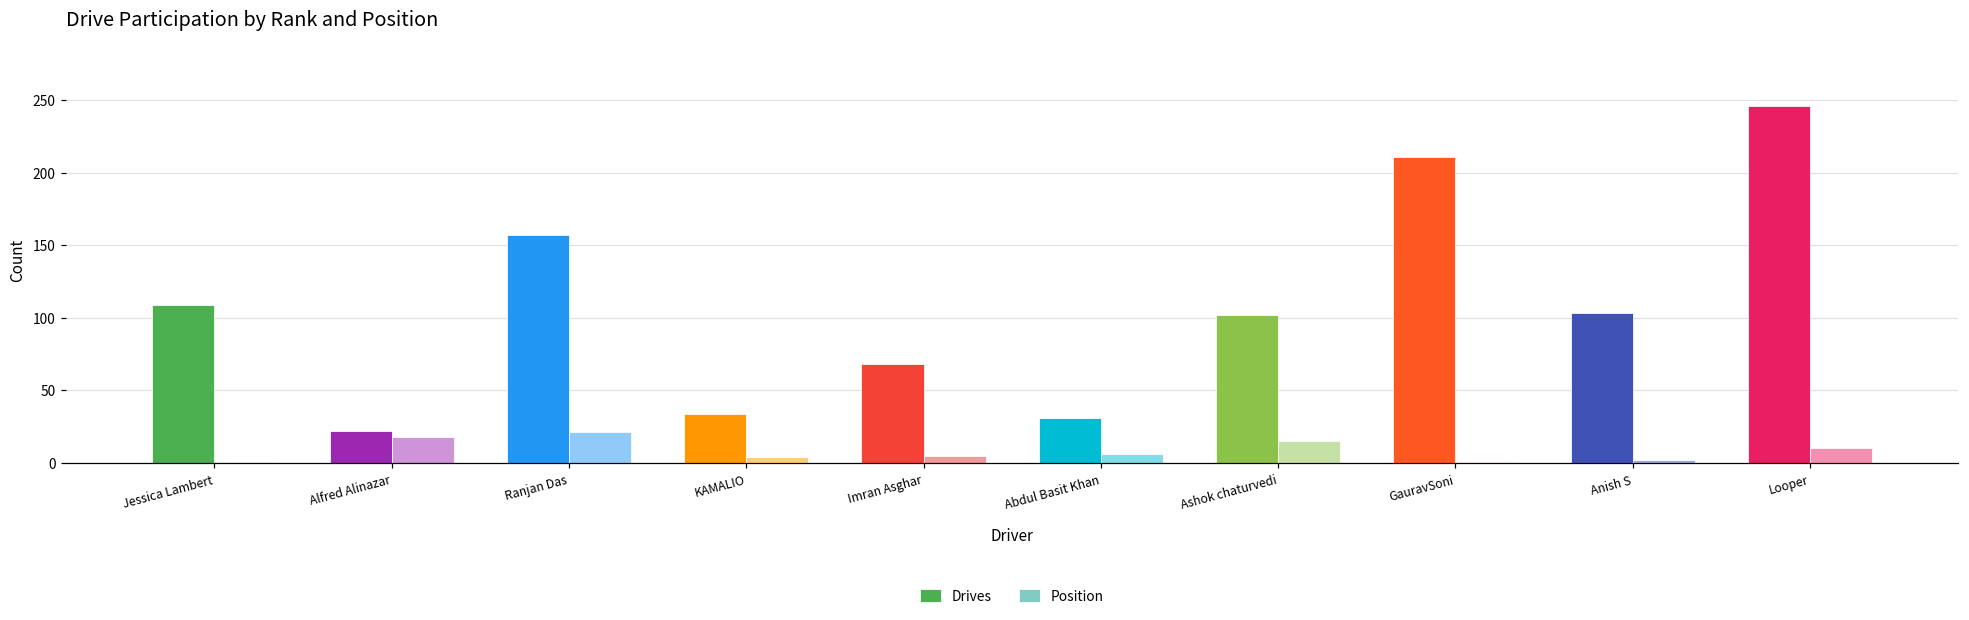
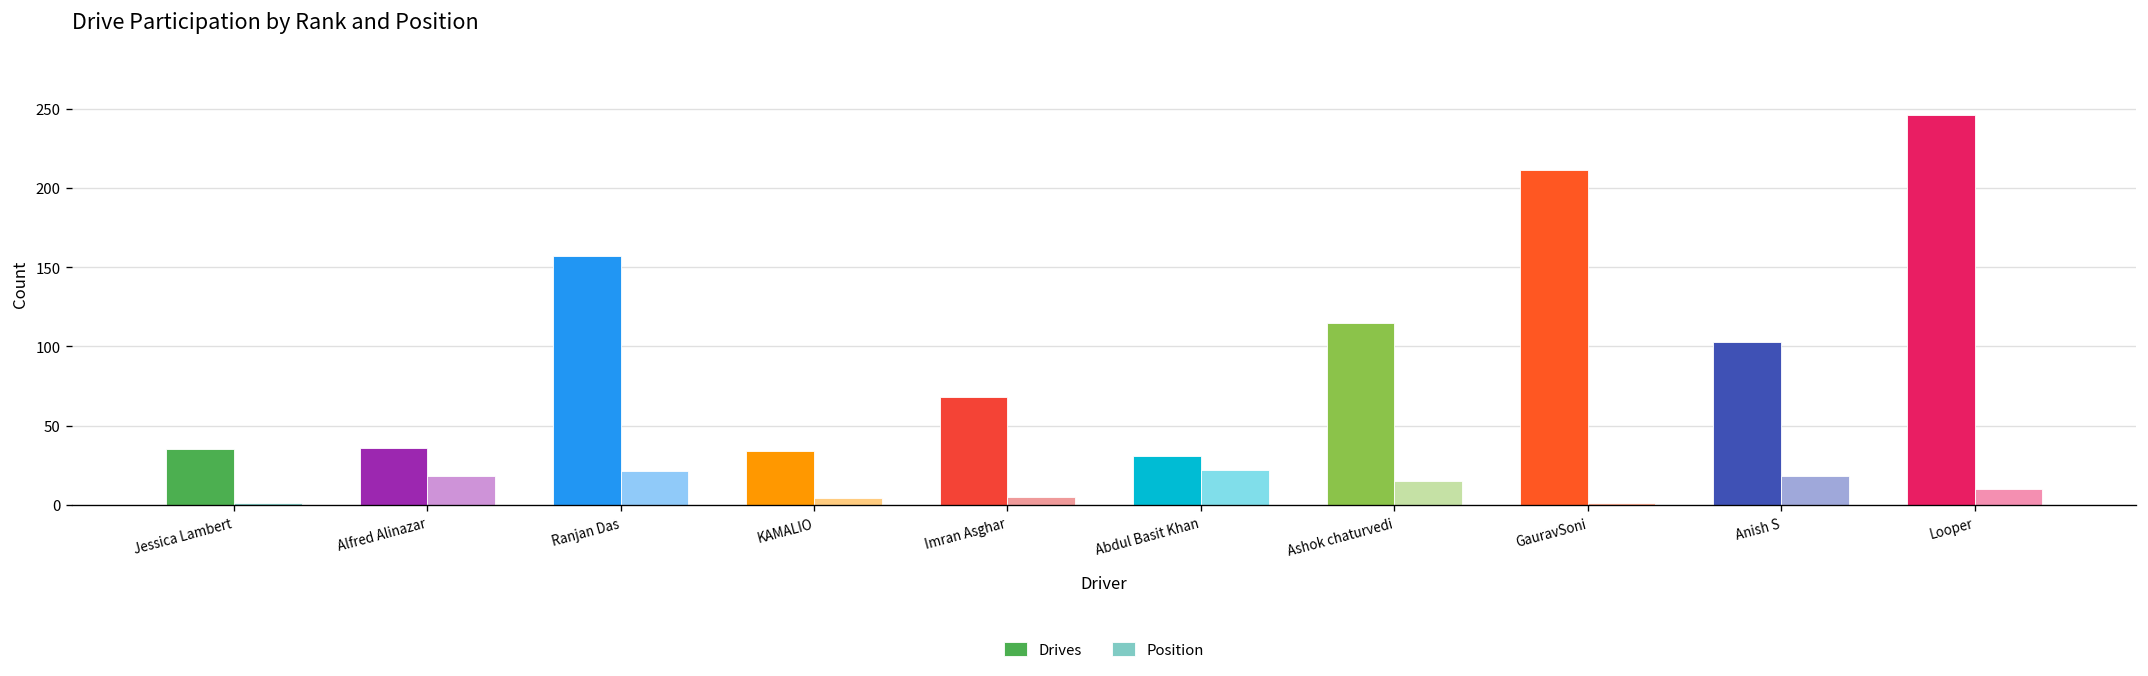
  {
    "Drives": {
-     "Jessica Lambert": 109,
-     "Alfred Alinazar": 22,
+     "Jessica Lambert": 35,
+     "Alfred Alinazar": 36,
      "Ranjan Das": 157,
      "KAMALIO": 34,
      "Imran Asghar": 68,
      "Abdul Basit Khan": 31,
-     "Ashok chaturvedi": 102,
+     "Ashok chaturvedi": 115,
      "GauravSoni": 211,
      "Anish S": 103,
      "Looper": 246
    },
    "Position": {
      "Alfred Alinazar": 18,
      "Ranjan Das": 21,
      "KAMALIO": 4,
      "Imran Asghar": 5,
-     "Abdul Basit Khan": 6,
+     "Abdul Basit Khan": 22,
      "Ashok chaturvedi": 15,
-     "Anish S": 2,
+     "Anish S": 18,
      "Looper": 10
    }
  }
